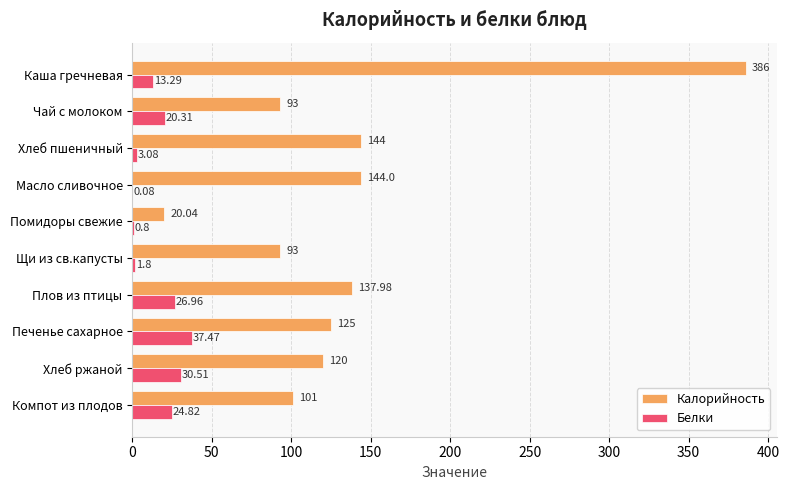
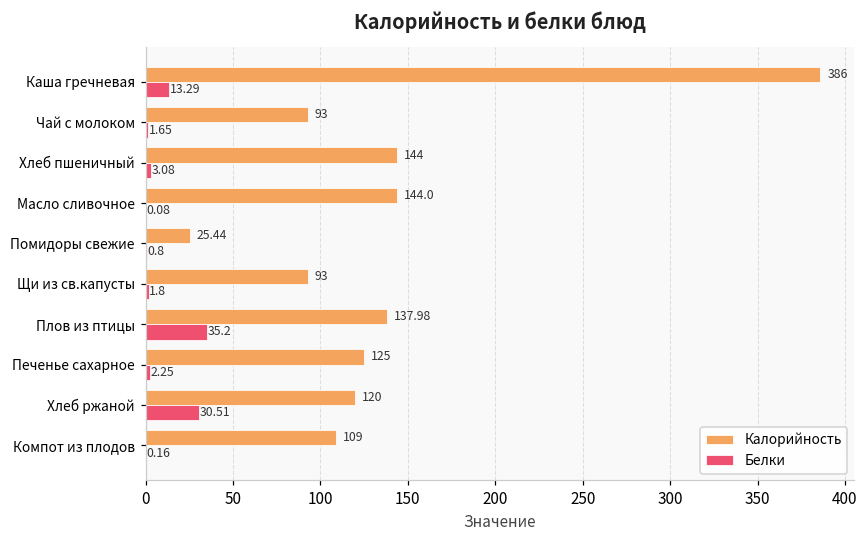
  {
    "Калорийность": {
      "Каша гречневая": 386,
      "Чай с молоком": 93,
      "Хлеб пшеничный": 144,
      "Масло сливочное": 144.0,
-     "Помидоры свежие": 20.04,
+     "Помидоры свежие": 25.44,
      "Щи из св.капусты": 93,
      "Плов из птицы": 137.98,
      "Печенье сахарное": 125,
      "Хлеб ржаной": 120,
-     "Компот из плодов": 101
+     "Компот из плодов": 109
    },
    "Белки": {
      "Каша гречневая": 13.29,
-     "Чай с молоком": 20.31,
+     "Чай с молоком": 1.65,
      "Хлеб пшеничный": 3.08,
      "Масло сливочное": 0.08,
      "Помидоры свежие": 0.8,
      "Щи из св.капусты": 1.8,
-     "Плов из птицы": 26.96,
-     "Печенье сахарное": 37.47,
+     "Плов из птицы": 35.2,
+     "Печенье сахарное": 2.25,
      "Хлеб ржаной": 30.51,
-     "Компот из плодов": 24.82
+     "Компот из плодов": 0.16
    }
  }
